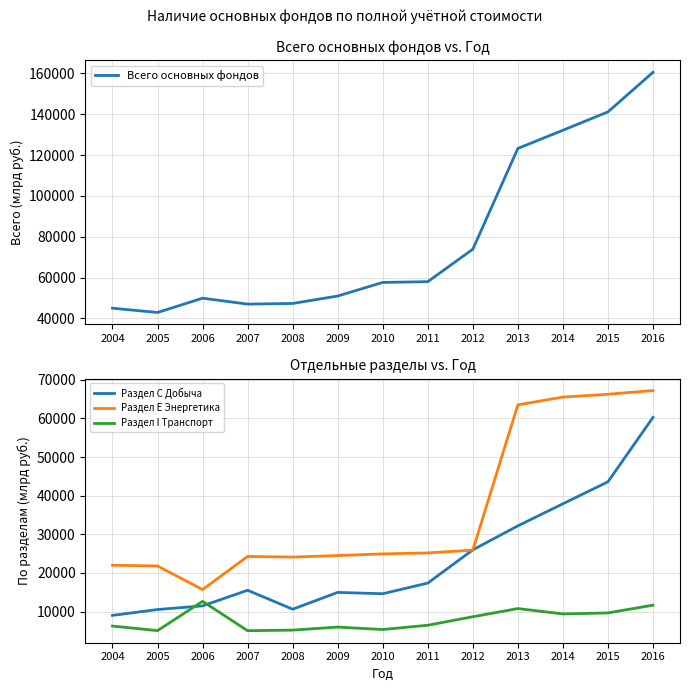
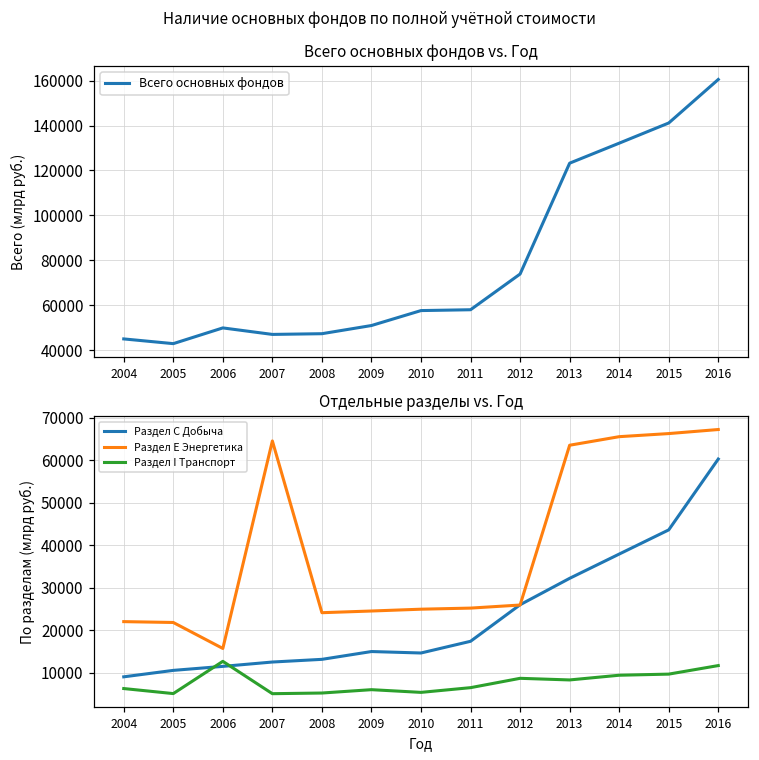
  {
    "Всего основных фондов vs. Год": {
      "2004": 45000,
      "2005": 43000,
      "2006": 50000,
      "2007": 47000,
      "2008": 47000,
      "2009": 51000,
      "2010": 58000,
      "2011": 58000,
      "2012": 74000,
      "2013": 123000,
      "2014": 132000,
      "2015": 141000,
      "2016": 161000
    },
    "Отдельные разделы vs. Год": {
      "Раздел С Добыча": {
        "2004": 9000,
        "2005": 11000,
        "2006": 11000,
-       "2007": 16000,
-       "2008": 11000,
+       "2007": 12000,
+       "2008": 13000,
        "2009": 15000,
        "2010": 15000,
        "2011": 17000,
        "2013": 32000,
        "2014": 38000,
        "2015": 44000,
        "2016": 60000
      },
      "Раздел Е Энергетика": {
        "2004": 22000,
        "2005": 22000,
        "2006": 16000,
-       "2007": 24000,
+       "2007": 65000,
        "2008": 24000,
        "2009": 24000,
        "2010": 25000,
        "2011": 25000,
        "2013": 64000,
        "2014": 66000,
        "2015": 66000,
        "2016": 67000
      },
      "Раздел I Транспорт": {
        "2004": 6000,
        "2005": 5000,
        "2006": 13000,
        "2007": 5000,
        "2008": 5000,
        "2009": 6000,
        "2010": 5000,
        "2011": 6000,
        "2012": 9000,
-       "2013": 11000,
+       "2013": 8000,
        "2014": 9000,
        "2015": 10000,
        "2016": 12000
      }
    }
  }
